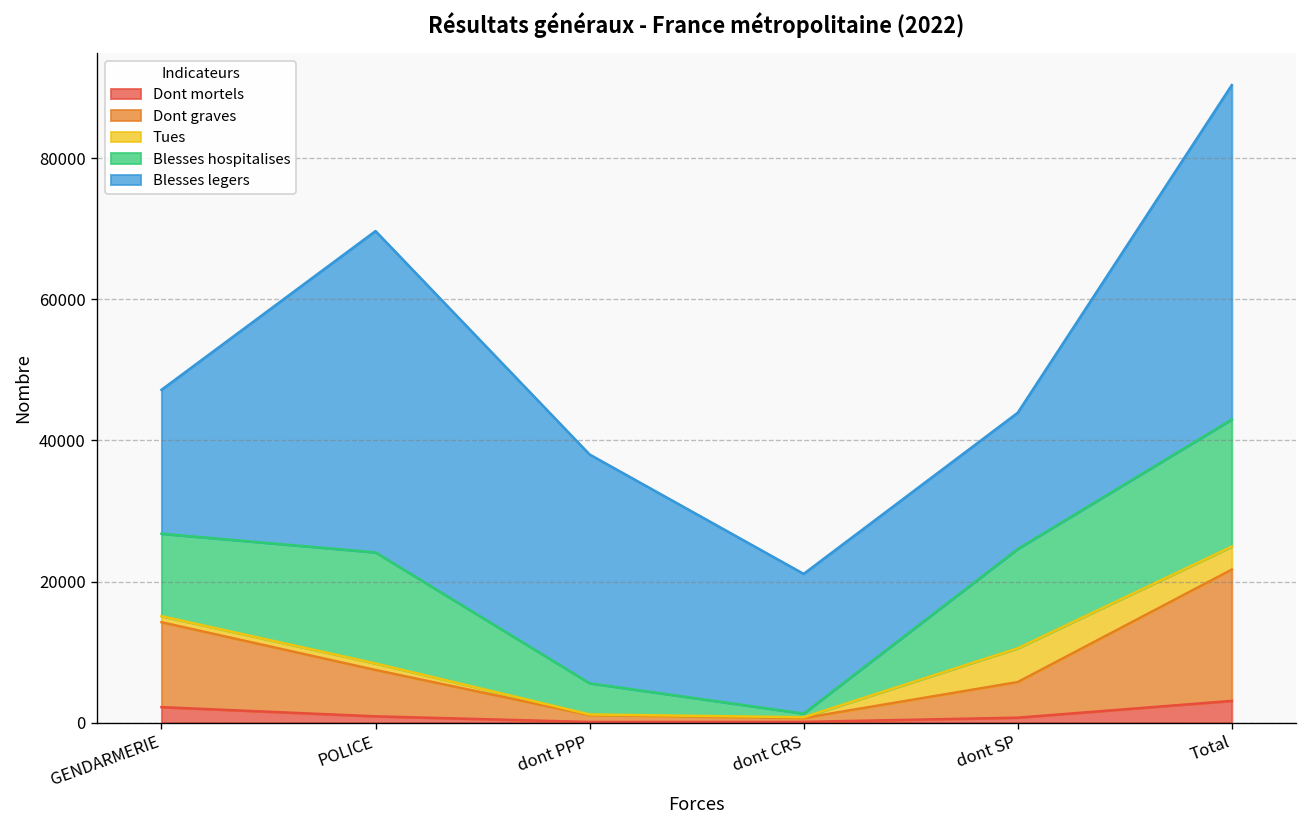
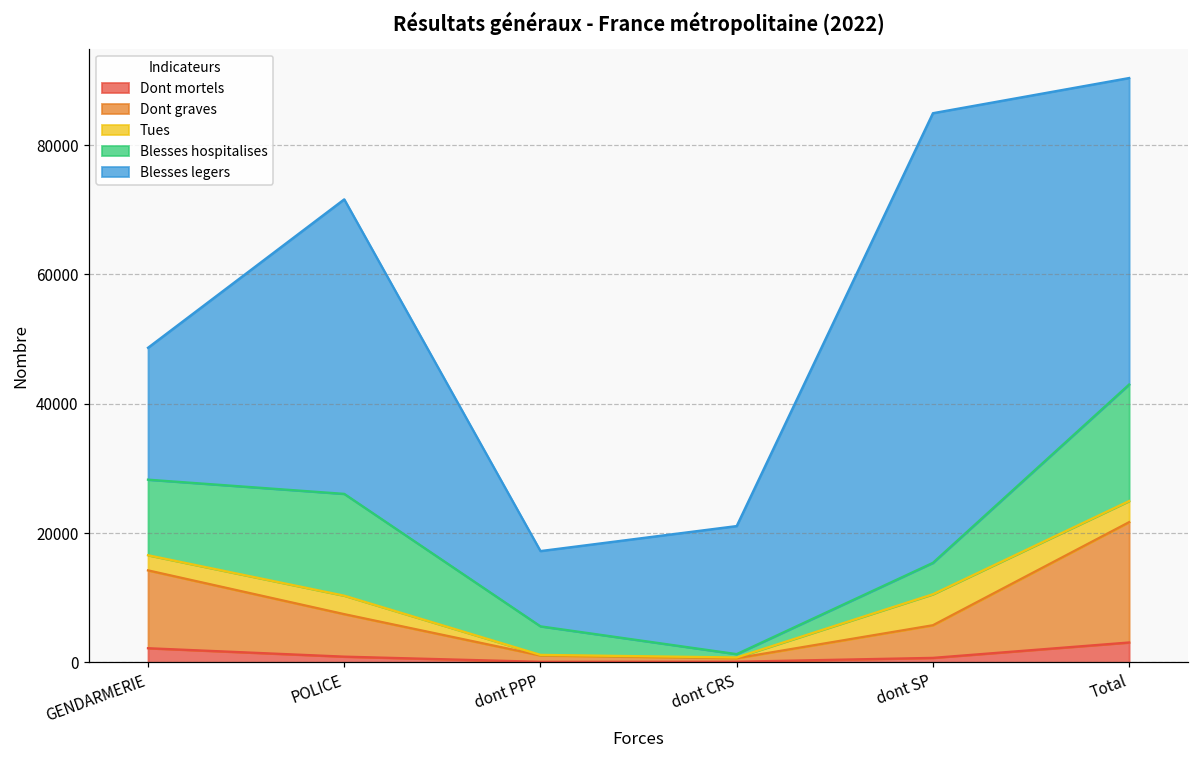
  {
    "Tues": {
-     "GENDARMERIE": 1000,
-     "POLICE": 1000,
+     "GENDARMERIE": 2000,
+     "POLICE": 3000,
      "dont SP": 5000,
      "Total": 3000
    },
    "Blesses hospitalises": {
      "GENDARMERIE": 12000,
      "POLICE": 16000,
      "dont PPP": 4000,
      "dont CRS": 1000,
-     "dont SP": 14000,
+     "dont SP": 5000,
      "Total": 18000
    },
    "Blesses legers": {
      "GENDARMERIE": 20000,
      "POLICE": 46000,
-     "dont PPP": 32000,
+     "dont PPP": 12000,
      "dont CRS": 20000,
-     "dont SP": 19000,
+     "dont SP": 70000,
      "Total": 47000
    }
  }
